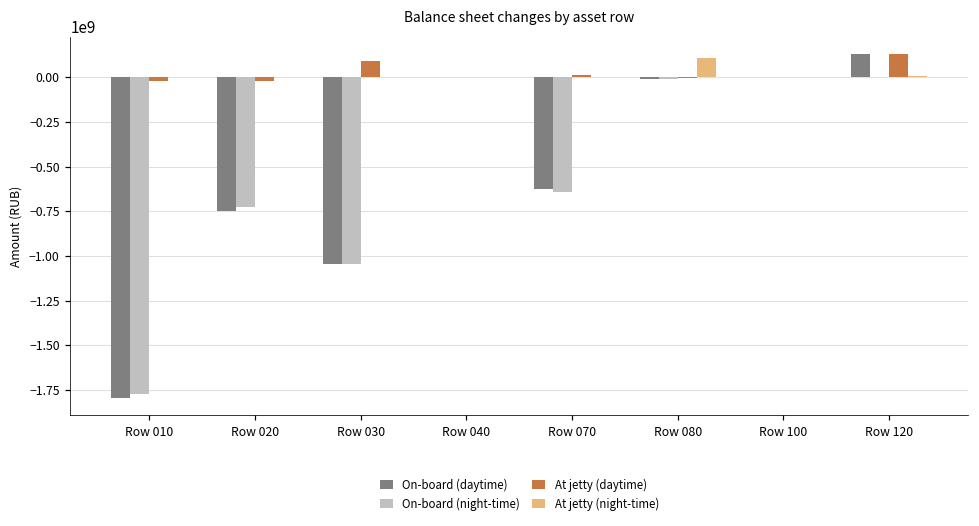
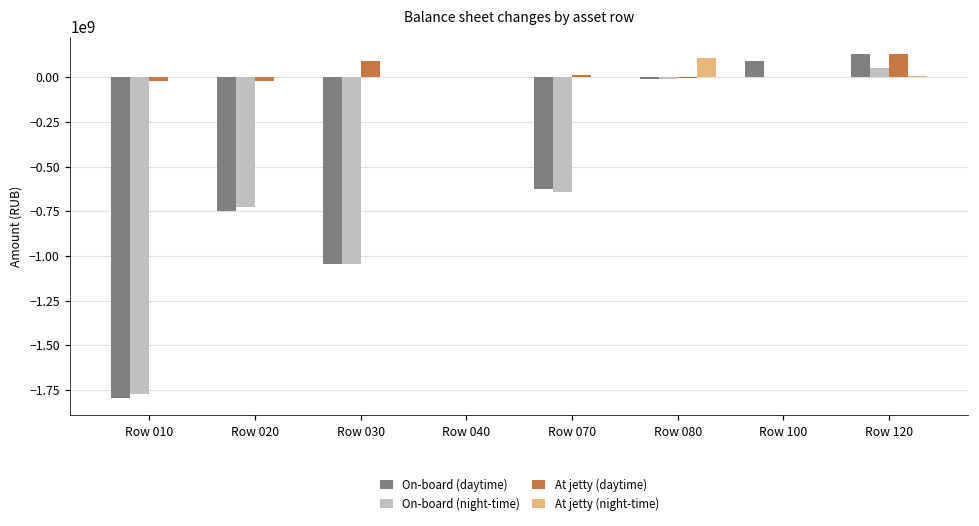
  {
    "On-board (daytime)": {
      "Row 010": -1790000000,
      "Row 020": -750000000,
      "Row 030": -1040000000,
      "Row 070": -630000000,
-     "Row 100": 0,
+     "Row 100": 90000000,
      "Row 120": 130000000
    },
    "On-board (night-time)": {
      "Row 010": -1770000000,
      "Row 020": -730000000,
      "Row 030": -1050000000,
      "Row 040": 0,
      "Row 070": -640000000,
      "Row 100": 0,
-     "Row 120": 0
+     "Row 120": 50000000
    },
    "At jetty (daytime)": {
      "Row 010": -20000000,
      "Row 020": -20000000,
      "Row 030": 90000000,
      "Row 120": 130000000
    },
    "At jetty (night-time)": {
      "Row 010": 0,
      "Row 020": 0,
      "Row 030": 0,
      "Row 070": 0,
      "Row 080": 110000000,
      "Row 100": 0
    }
  }
